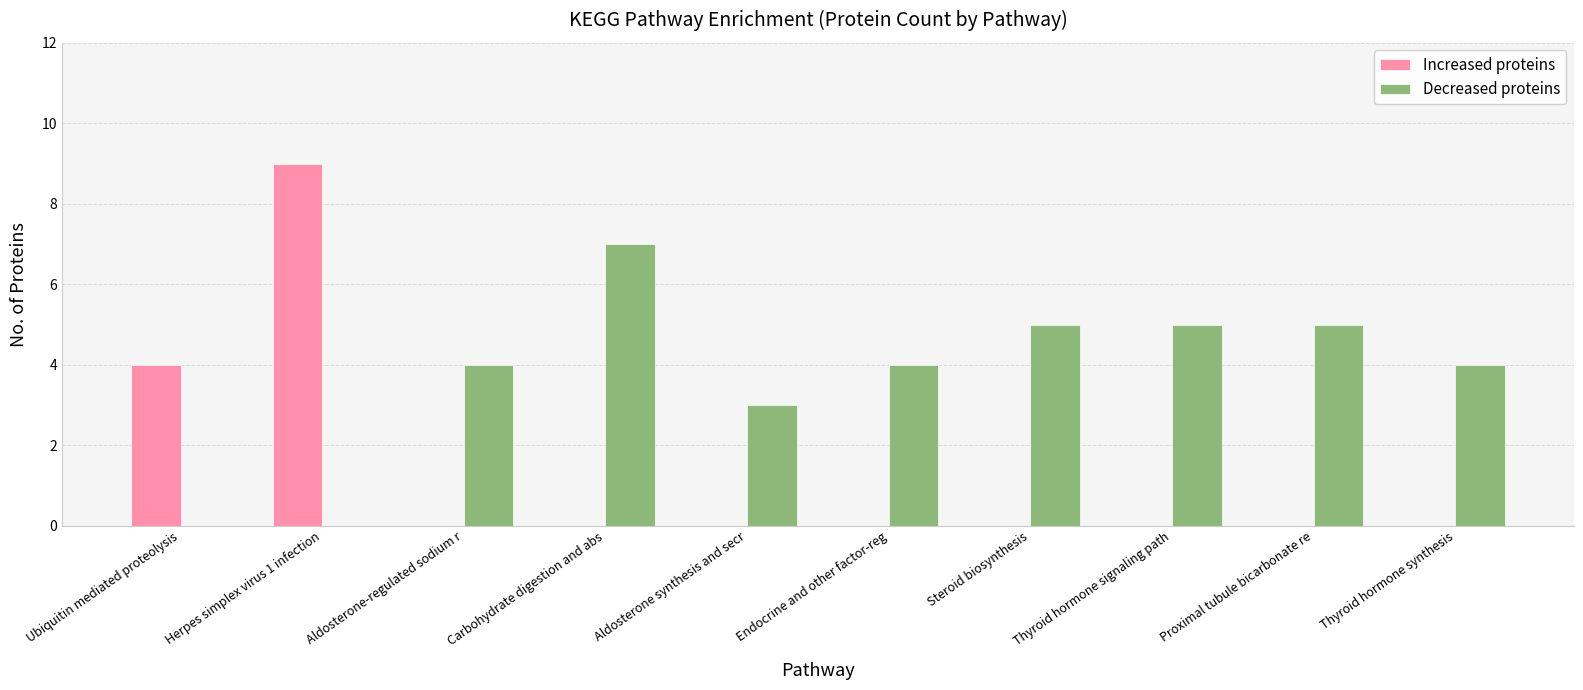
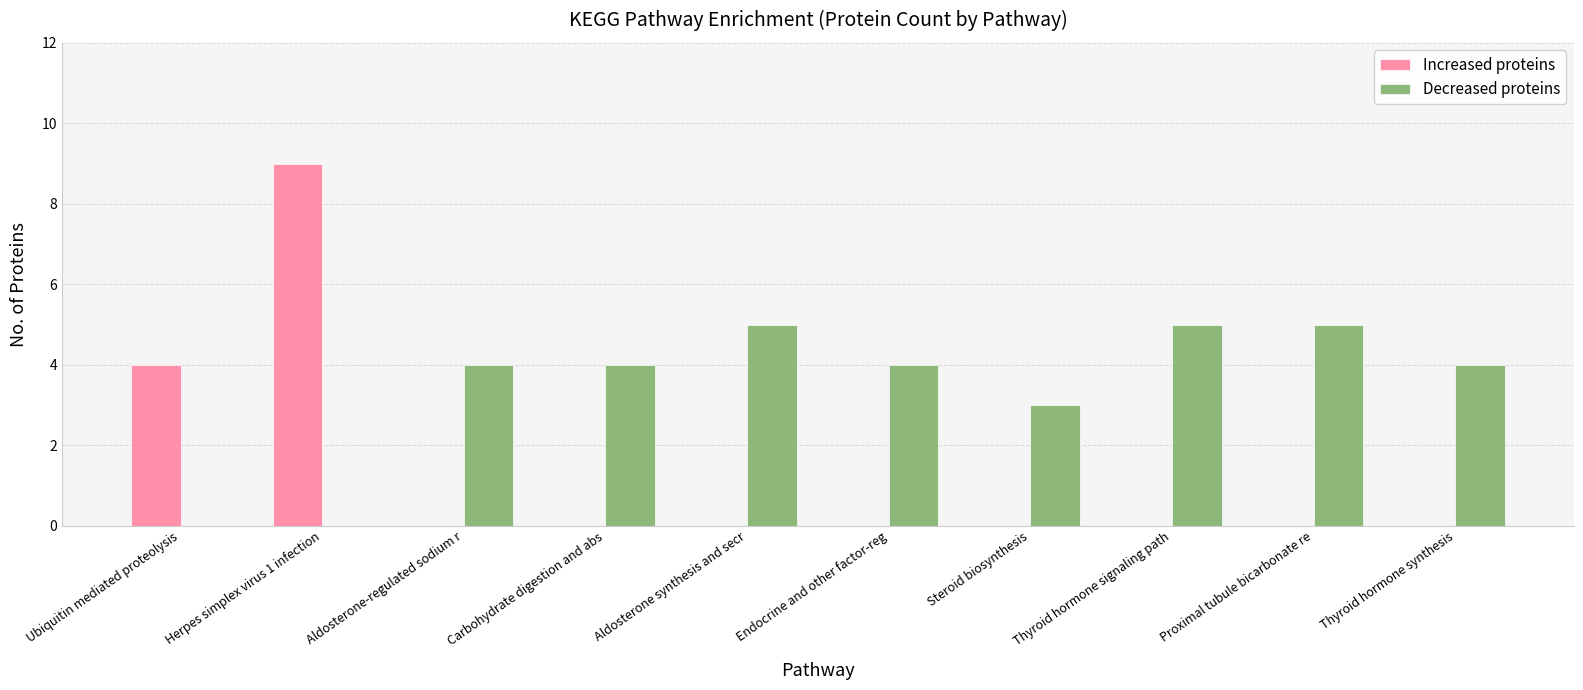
  {
    "Increased proteins": {
      "Ubiquitin mediated proteolysis": 4,
      "Herpes simplex virus 1 infection": 9,
      "Aldosterone-regulated sodium r": 0,
      "Carbohydrate digestion and abs": 0,
      "Aldosterone synthesis and secr": 0,
      "Endocrine and other factor-reg": 0,
      "Steroid biosynthesis": 0,
      "Thyroid hormone signaling path": 0,
      "Proximal tubule bicarbonate re": 0,
      "Thyroid hormone synthesis": 0
    },
    "Decreased proteins": {
      "Ubiquitin mediated proteolysis": 0,
      "Herpes simplex virus 1 infection": 0,
      "Aldosterone-regulated sodium r": 4,
-     "Carbohydrate digestion and abs": 7,
-     "Aldosterone synthesis and secr": 3,
+     "Carbohydrate digestion and abs": 4,
+     "Aldosterone synthesis and secr": 5,
      "Endocrine and other factor-reg": 4,
-     "Steroid biosynthesis": 5,
+     "Steroid biosynthesis": 3,
      "Thyroid hormone signaling path": 5,
      "Proximal tubule bicarbonate re": 5,
      "Thyroid hormone synthesis": 4
    }
  }
